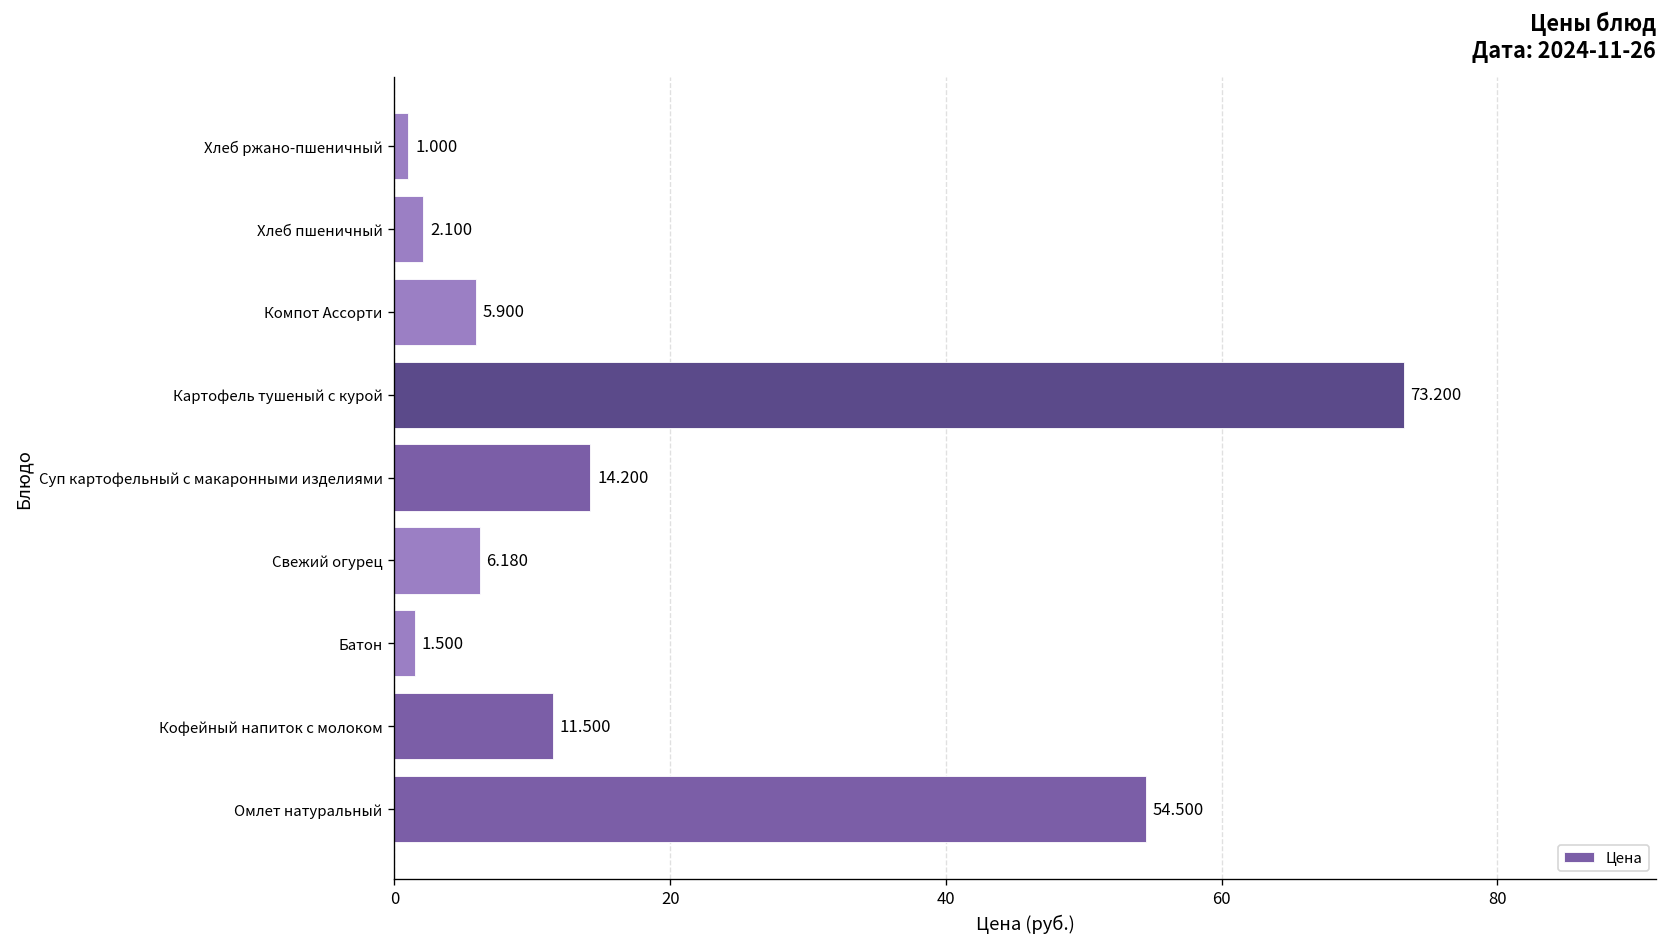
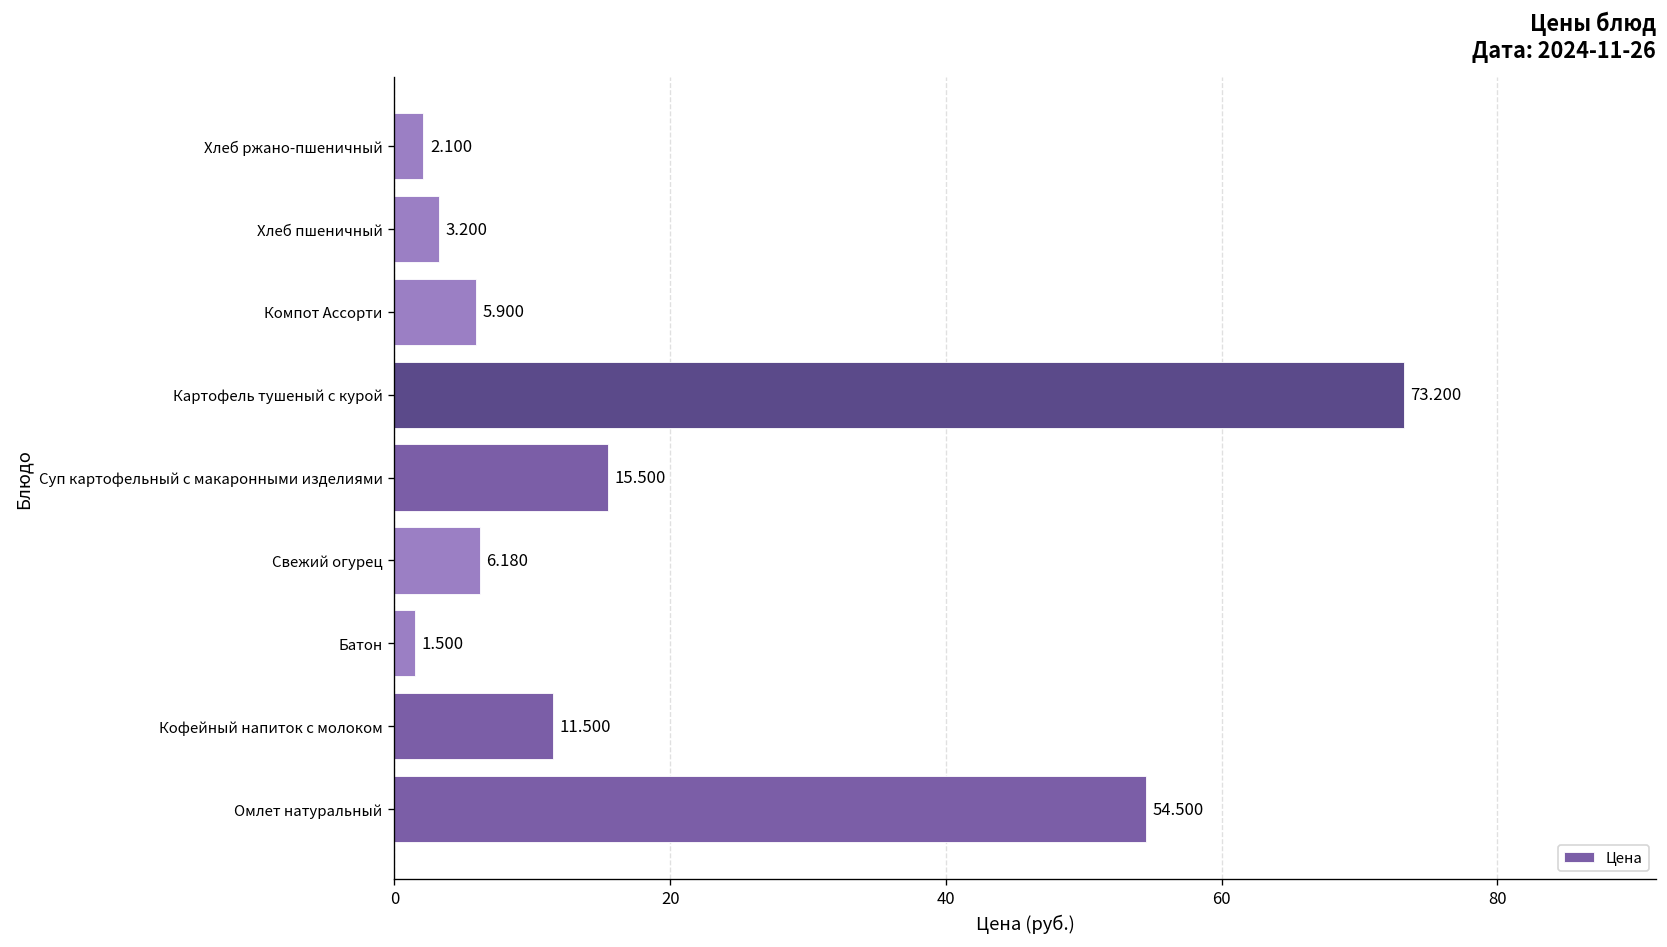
  {
-   "Хлеб ржано-пшеничный": 1.000,
-   "Хлеб пшеничный": 2.100,
+   "Хлеб ржано-пшеничный": 2.100,
+   "Хлеб пшеничный": 3.200,
    "Компот Ассорти": 5.900,
    "Картофель тушеный с курой": 73.200,
-   "Суп картофельный с макаронными изделиями": 14.200,
+   "Суп картофельный с макаронными изделиями": 15.500,
    "Свежий огурец": 6.180,
    "Батон": 1.500,
    "Кофейный напиток с молоком": 11.500,
    "Омлет натуральный": 54.500
  }
